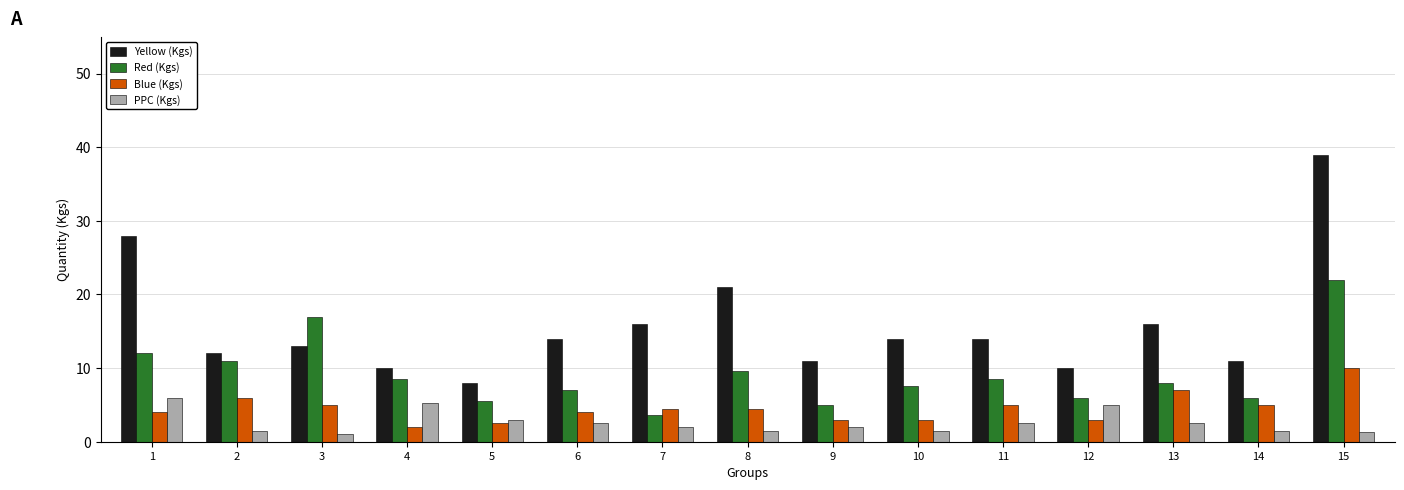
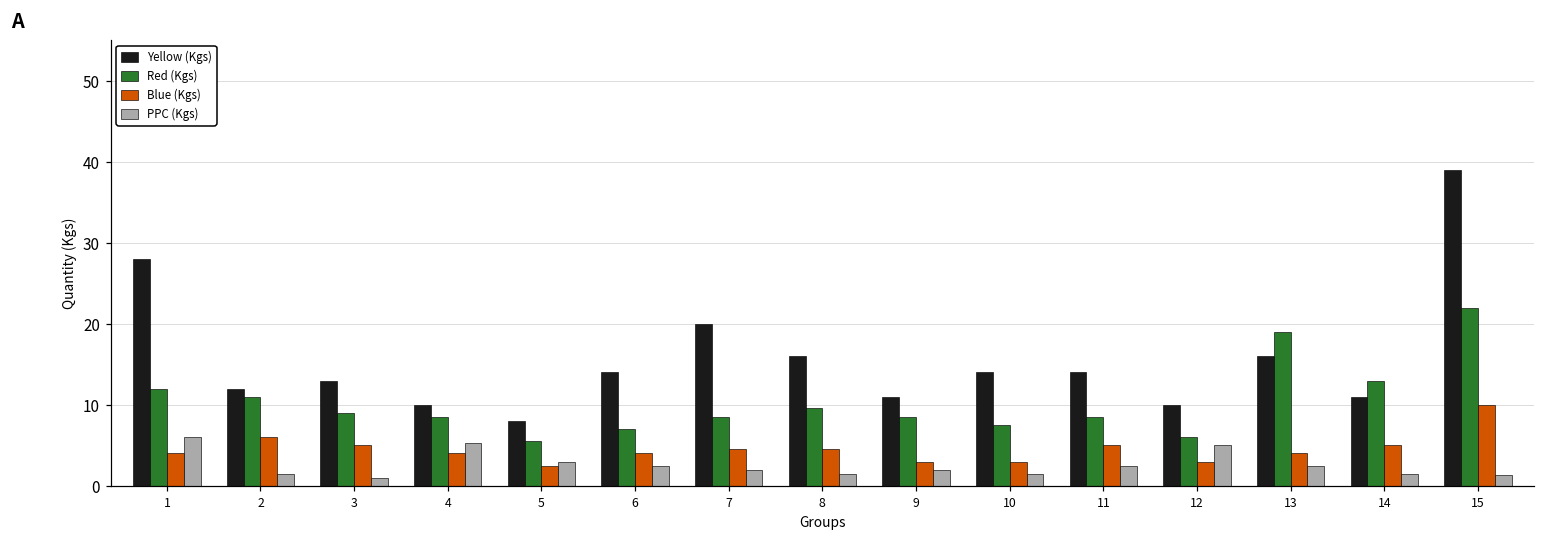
  {
    "Yellow (Kgs)": {
      "1": 28,
      "2": 12,
      "3": 13,
      "4": 10,
      "5": 8,
      "6": 14,
-     "7": 16,
-     "8": 21,
+     "7": 20,
+     "8": 16,
      "9": 11,
      "10": 14,
      "11": 14,
      "12": 10,
      "13": 16,
      "14": 11,
      "15": 39
    },
    "Red (Kgs)": {
      "1": 12,
      "2": 11,
-     "3": 17,
+     "3": 9,
      "4": 9,
      "5": 6,
      "6": 7,
-     "7": 4,
+     "7": 9,
      "8": 10,
-     "9": 5,
+     "9": 9,
      "10": 8,
      "11": 9,
      "12": 6,
-     "13": 8,
-     "14": 6,
+     "13": 19,
+     "14": 13,
      "15": 22
    },
    "Blue (Kgs)": {
      "1": 4,
      "2": 6,
      "3": 5,
-     "4": 2,
+     "4": 4,
      "5": 3,
      "6": 4,
      "7": 5,
      "8": 5,
      "9": 3,
      "10": 3,
      "11": 5,
      "12": 3,
-     "13": 7,
+     "13": 4,
      "14": 5,
      "15": 10
    },
    "PPC (Kgs)": {
      "1": 6,
      "2": 2,
      "3": 1,
      "4": 5,
      "5": 3,
      "6": 3,
      "7": 2,
      "8": 2,
      "9": 2,
      "10": 2,
      "11": 3,
      "12": 5,
      "13": 3,
      "14": 2,
      "15": 1
    }
  }
